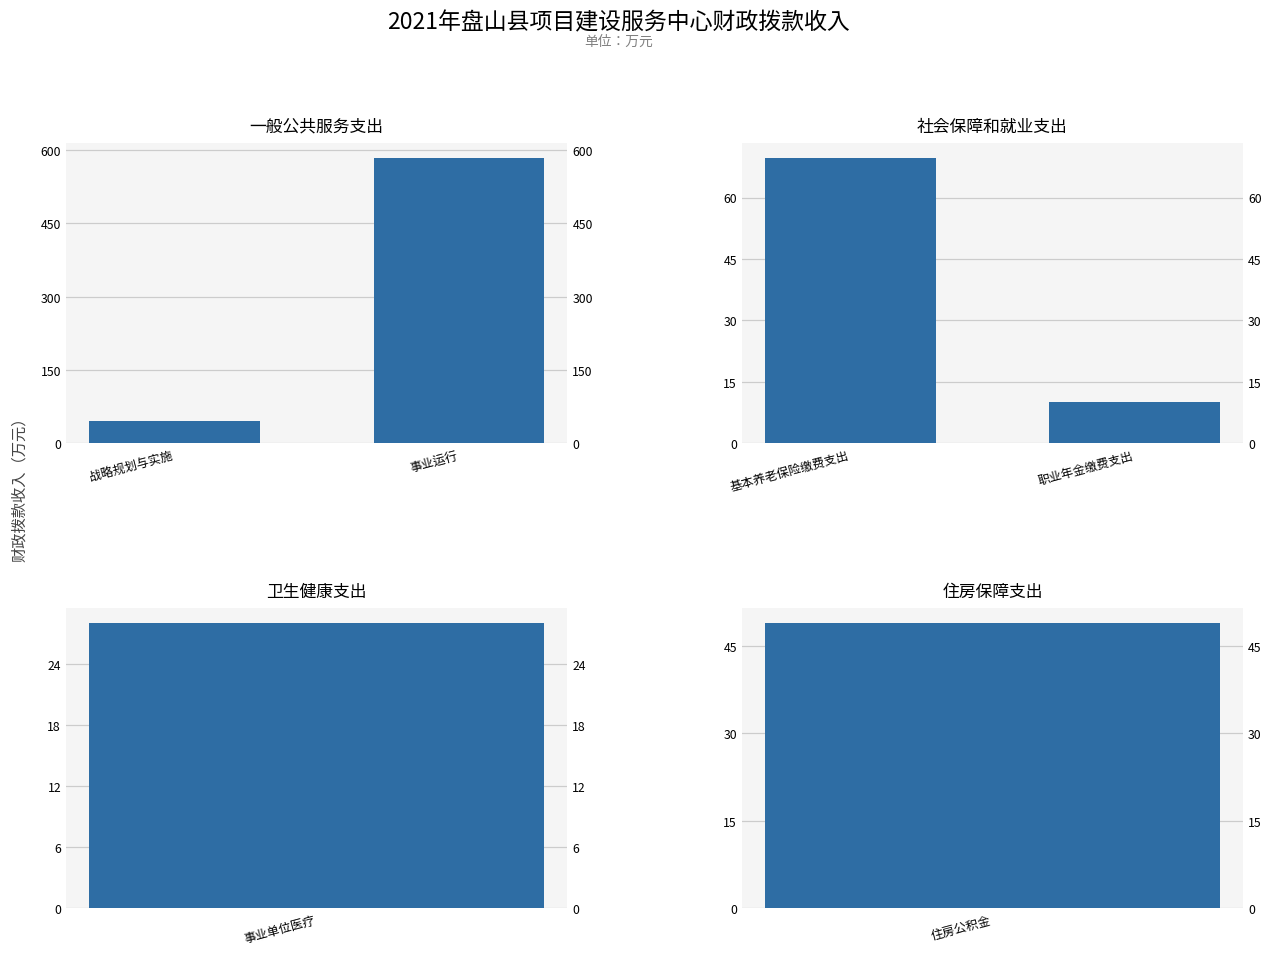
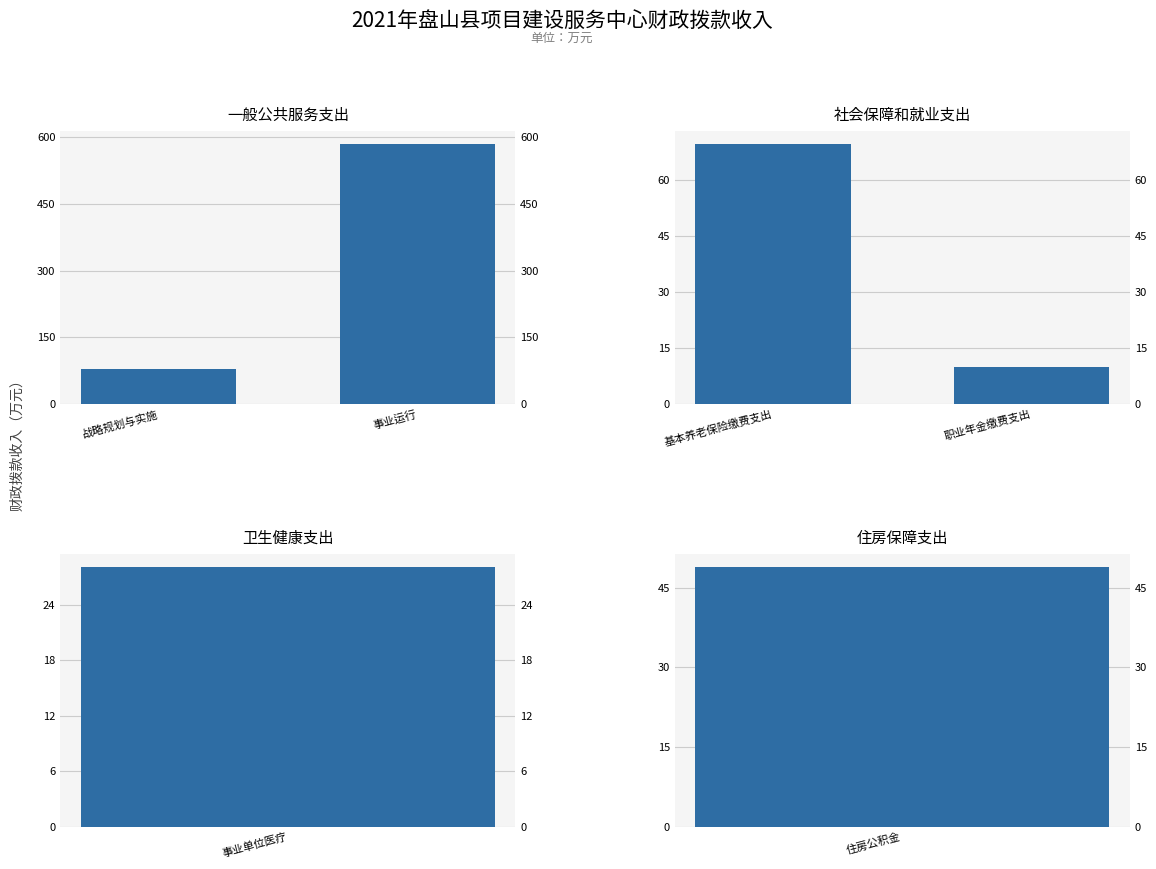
  {
    "一般公共服务支出": {
-     "战略规划与实施": 50,
+     "战略规划与实施": 80,
      "事业运行": 580
    },
    "社会保障和就业支出": {
      "基本养老保险缴费支出": 70,
      "职业年金缴费支出": 10
    },
    "卫生健康支出": {
      "事业单位医疗": 28
    },
    "住房保障支出": {
      "住房公积金": 49
    }
  }
